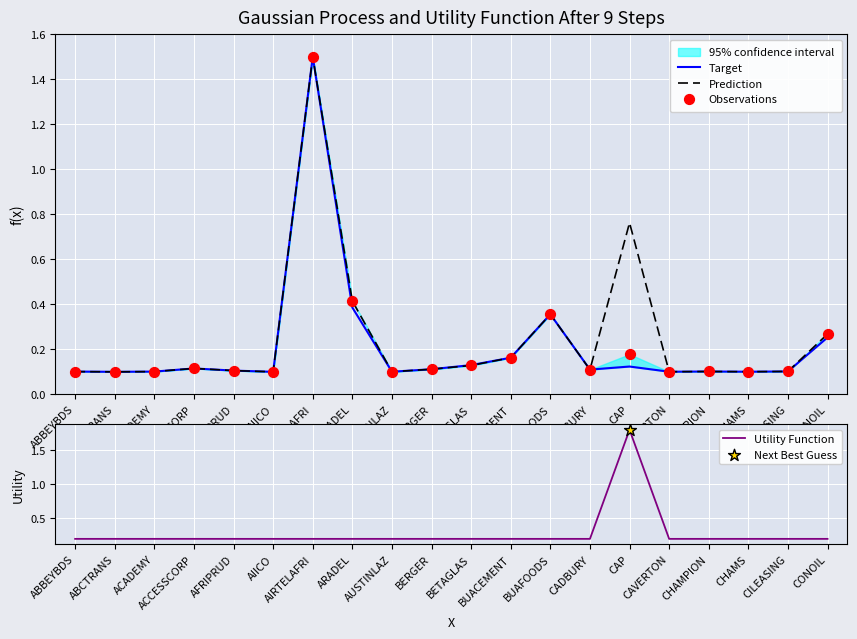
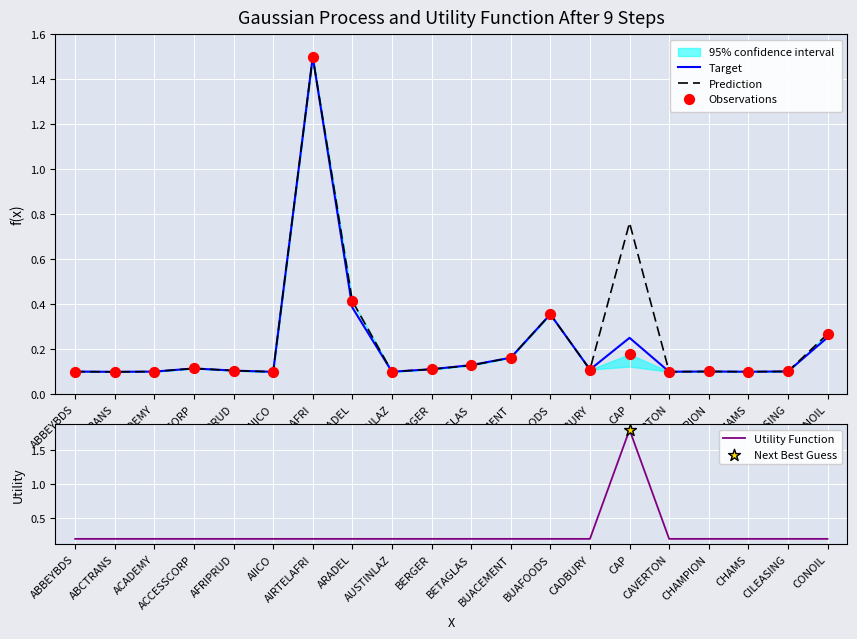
  {
    "Gaussian Process and Utility Function After 9 Steps": {
      "Target": {
-       "CAP": 0.12
+       "CAP": 0.25
      },
      "Prediction": {
        "CAP": 0.76
      }
    }
  }
